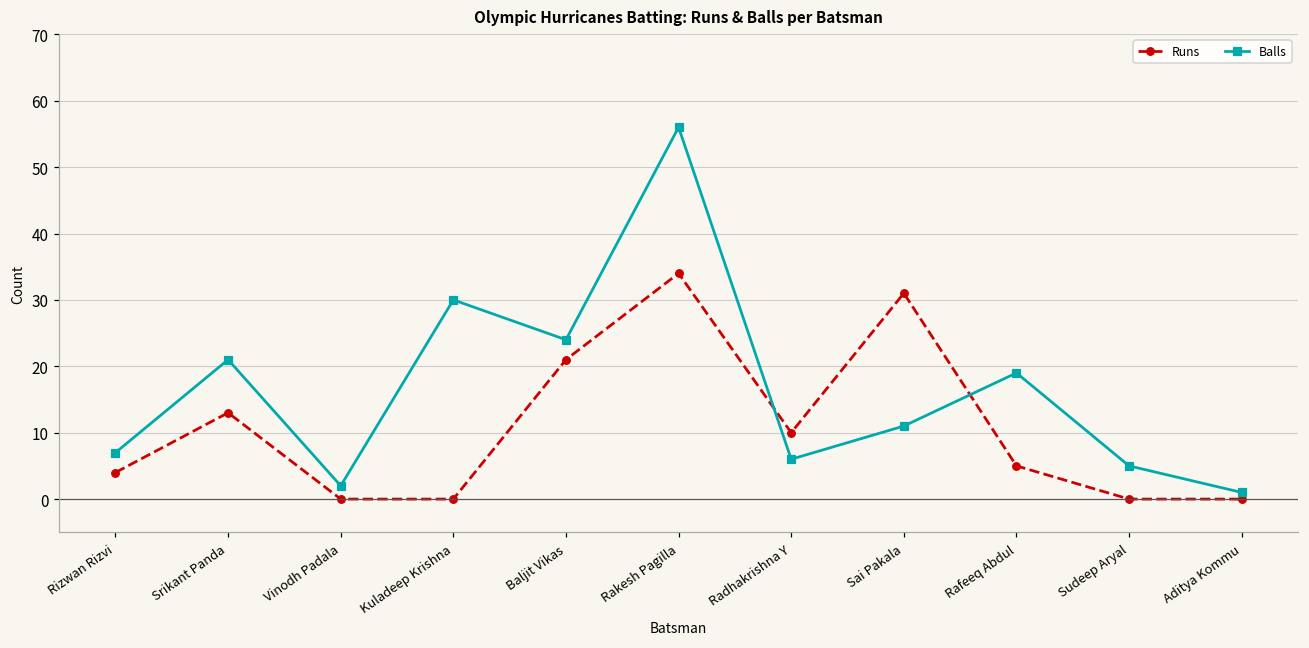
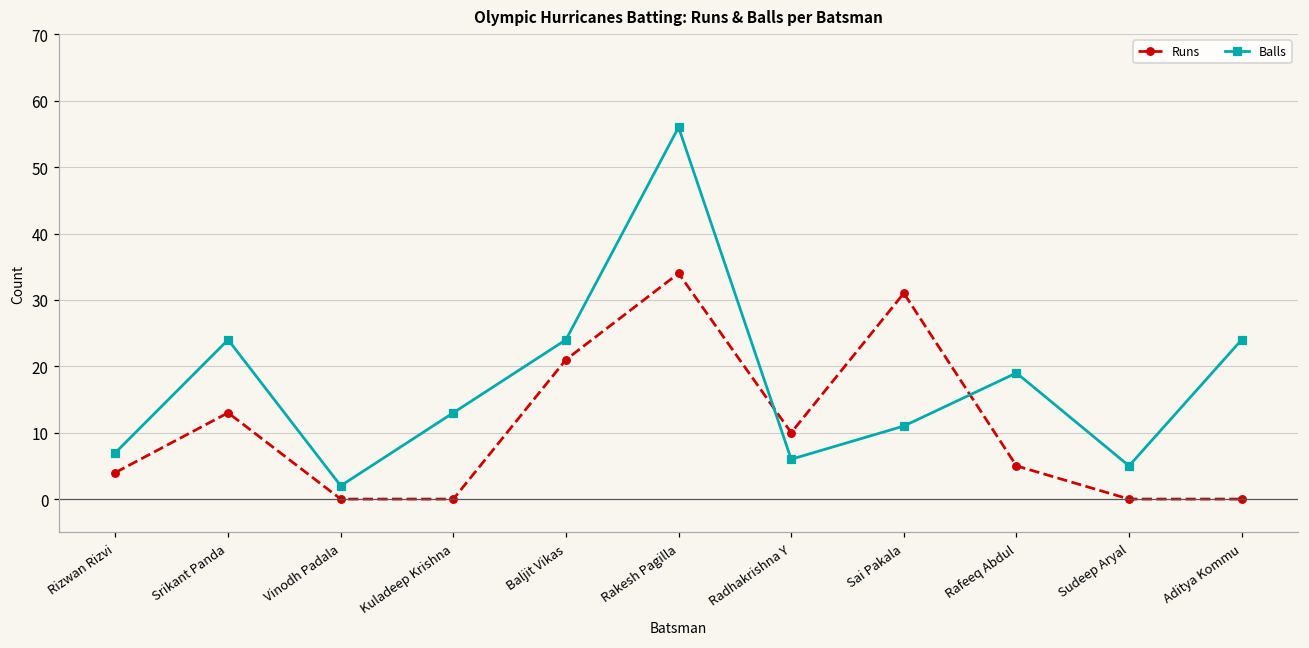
  {
    "Runs": {
      "Rizwan Rizvi": 4,
      "Srikant Panda": 13,
      "Vinodh Padala": 0,
      "Kuladeep Krishna": 0,
      "Baljit Vikas": 21,
      "Rakesh Pagilla": 34,
      "Radhakrishna Y": 10,
      "Sai Pakala": 31,
      "Rafeeq Abdul": 5,
      "Sudeep Aryal": 0,
      "Aditya Kommu": 0
    },
    "Balls": {
      "Rizwan Rizvi": 7,
-     "Srikant Panda": 21,
+     "Srikant Panda": 24,
      "Vinodh Padala": 2,
-     "Kuladeep Krishna": 30,
+     "Kuladeep Krishna": 13,
      "Baljit Vikas": 24,
      "Rakesh Pagilla": 56,
      "Radhakrishna Y": 6,
      "Sai Pakala": 11,
      "Rafeeq Abdul": 19,
      "Sudeep Aryal": 5,
-     "Aditya Kommu": 1
+     "Aditya Kommu": 24
    }
  }
